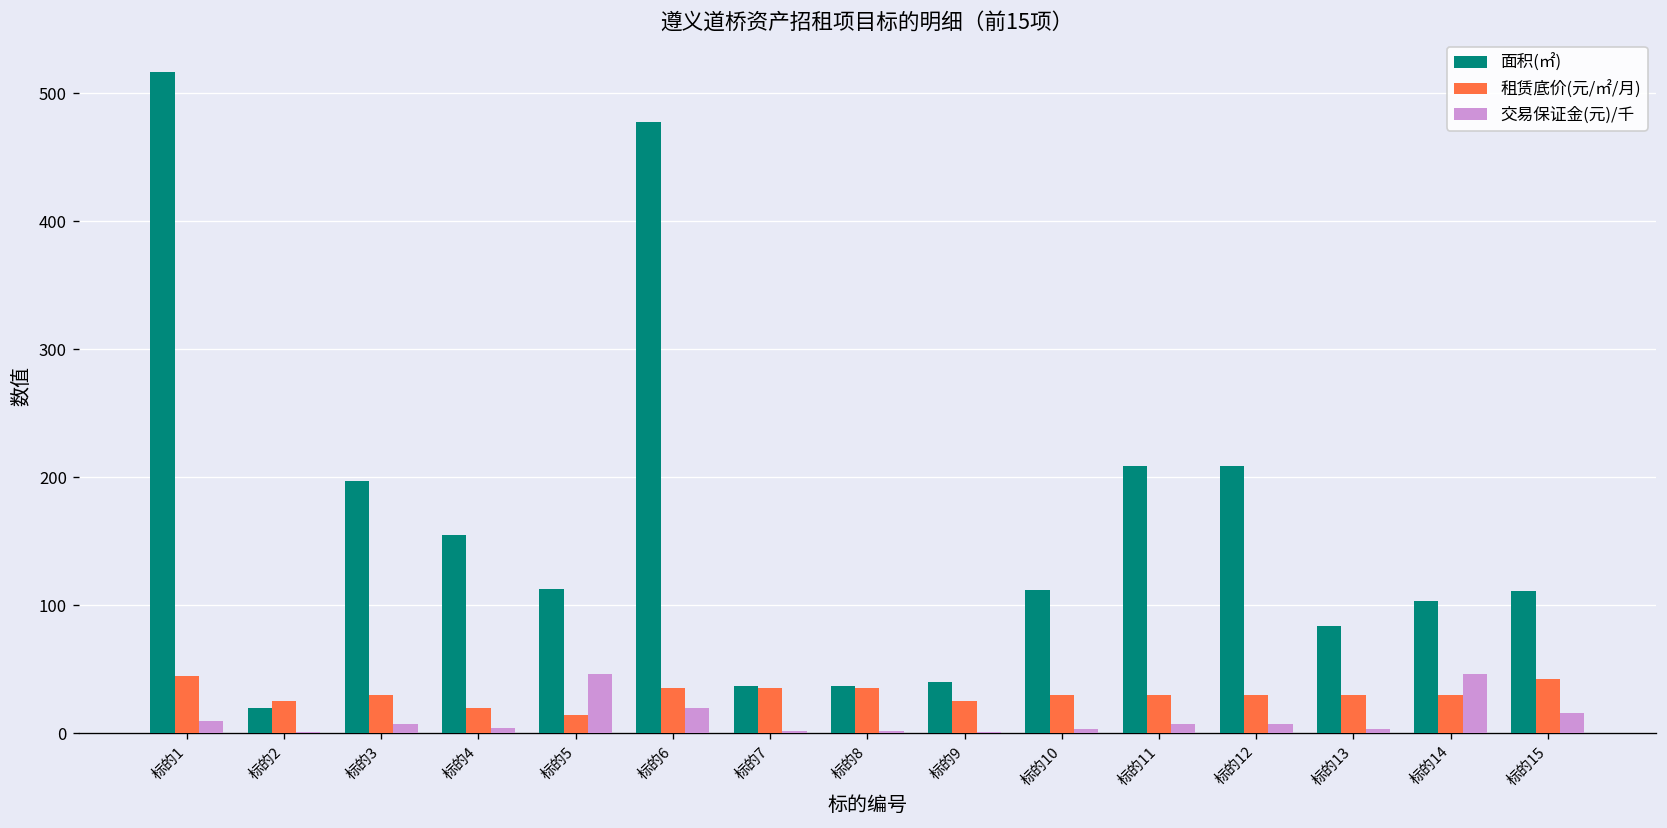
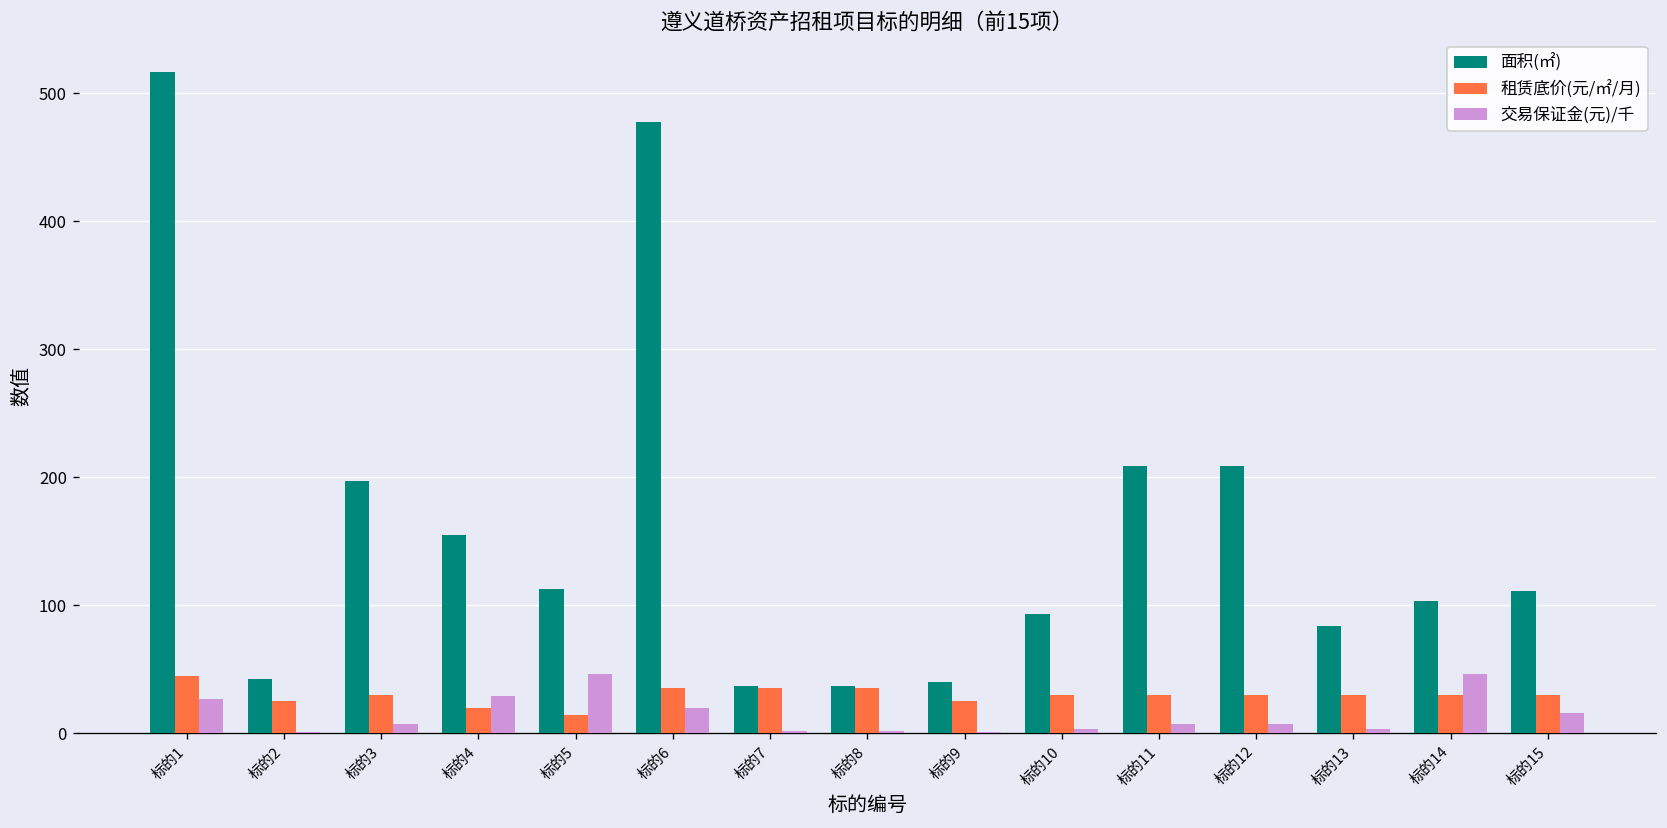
  {
    "面积(㎡)": {
      "标的1": 517,
-     "标的2": 20,
+     "标的2": 42,
      "标的3": 197,
      "标的4": 155,
      "标的5": 113,
      "标的6": 477,
      "标的7": 37,
      "标的8": 37,
      "标的9": 40,
-     "标的10": 112,
+     "标的10": 93,
      "标的11": 208,
      "标的12": 208,
      "标的13": 83,
      "标的14": 103,
      "标的15": 111
    },
    "租赁底价(元/㎡/月)": {
      "标的1": 45,
      "标的2": 25,
      "标的3": 30,
      "标的4": 20,
      "标的5": 14,
      "标的6": 35,
      "标的7": 35,
      "标的8": 35,
      "标的9": 25,
      "标的10": 30,
      "标的11": 30,
      "标的12": 30,
      "标的13": 30,
      "标的14": 30,
-     "标的15": 42
+     "标的15": 30
    },
    "交易保证金(元)/千": {
-     "标的1": 10,
+     "标的1": 27,
      "标的3": 8,
-     "标的4": 4,
+     "标的4": 29,
      "标的5": 46,
      "标的6": 20,
      "标的10": 3,
      "标的11": 8,
      "标的12": 8,
      "标的13": 3,
      "标的14": 46,
      "标的15": 16
    }
  }
